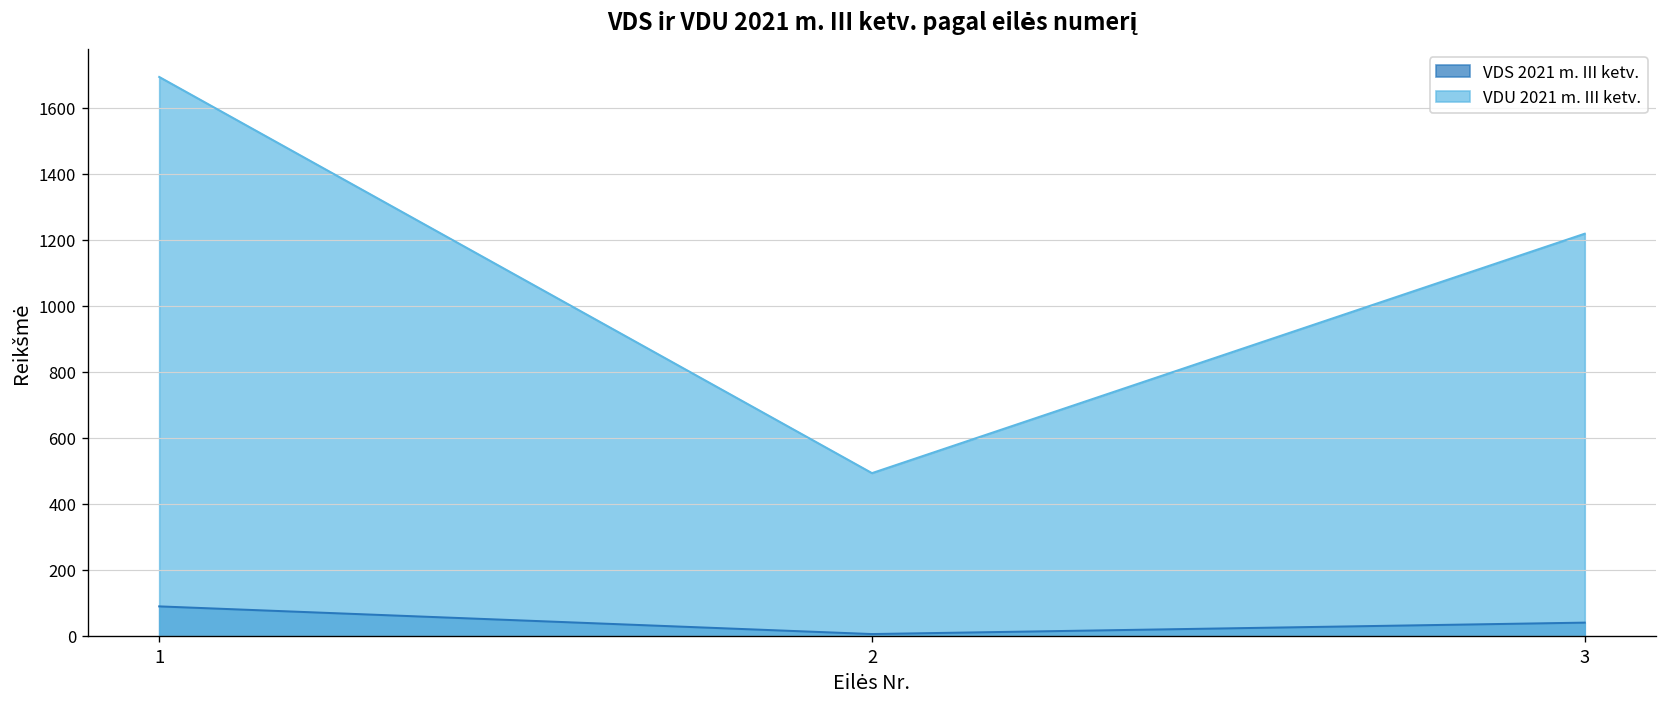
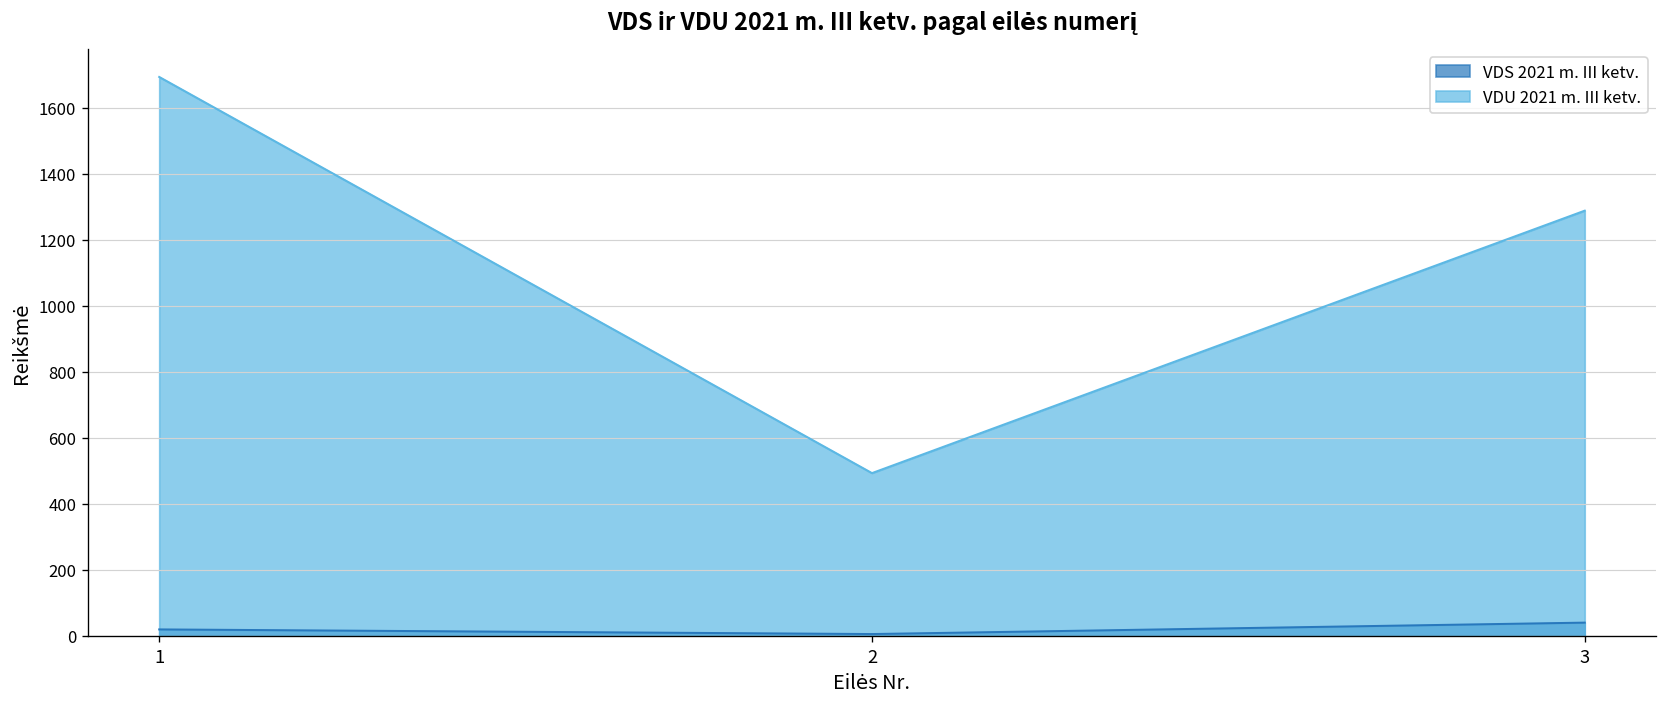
  {
    "VDS 2021 m. III ketv.": {
-     "1": 90,
+     "1": 20,
      "2": 10,
      "3": 40
    },
    "VDU 2021 m. III ketv.": {
      "1": 1690,
      "2": 490,
-     "3": 1220
+     "3": 1290
    }
  }
